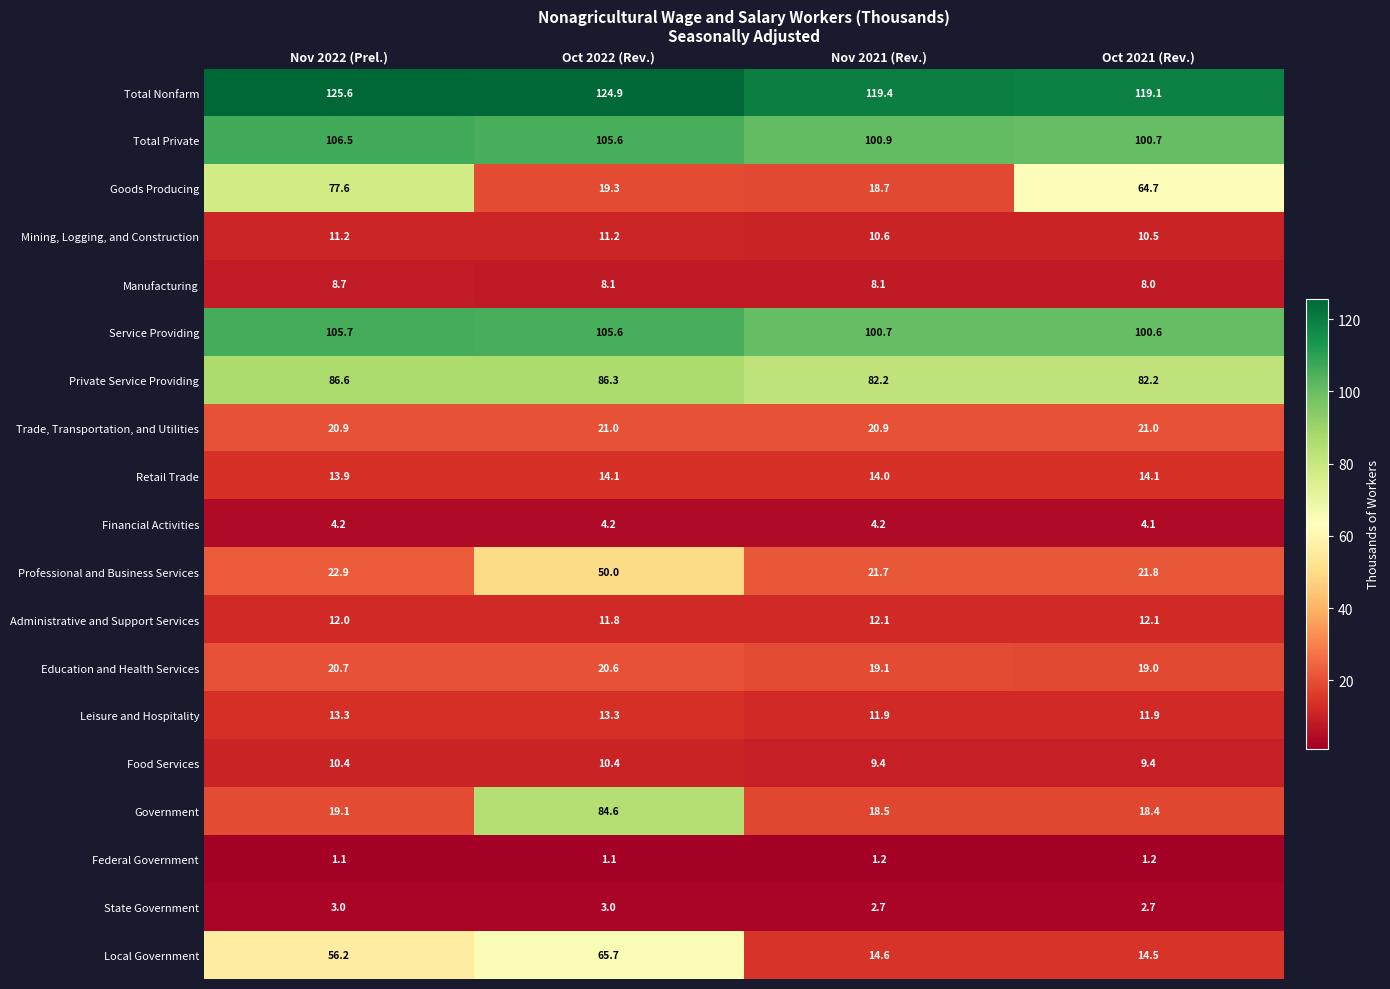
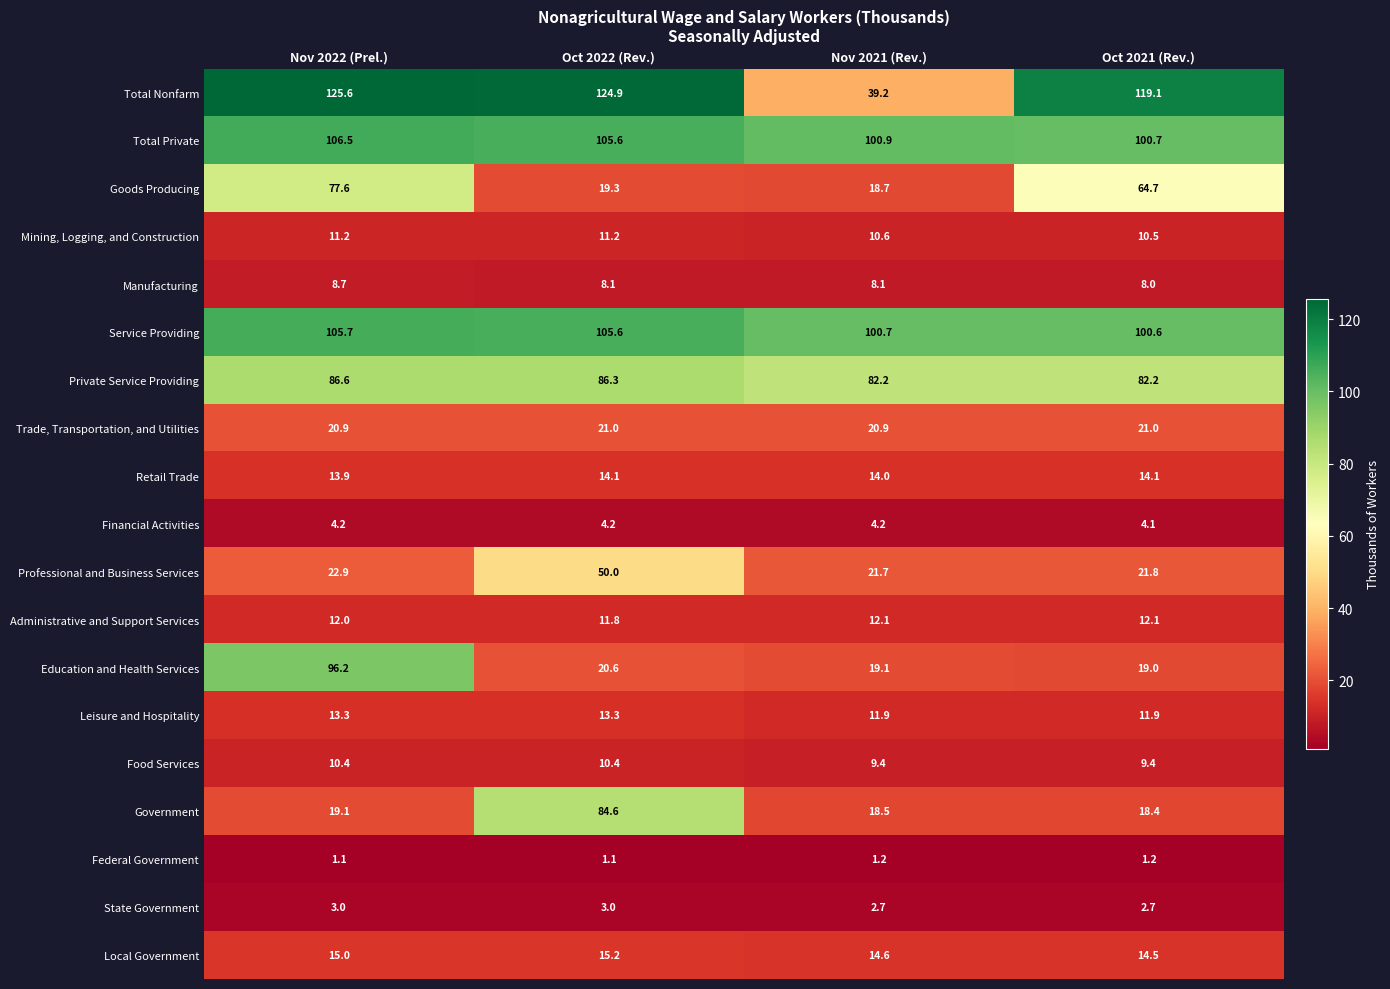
  {
    "Total Nonfarm": {
      "Nov 2022 (Prel.)": 125.6,
      "Oct 2022 (Rev.)": 124.9,
-     "Nov 2021 (Rev.)": 119.4,
+     "Nov 2021 (Rev.)": 39.2,
      "Oct 2021 (Rev.)": 119.1
    },
    "Total Private": {
      "Nov 2022 (Prel.)": 106.5,
      "Oct 2022 (Rev.)": 105.6,
      "Nov 2021 (Rev.)": 100.9,
      "Oct 2021 (Rev.)": 100.7
    },
    "Goods Producing": {
      "Nov 2022 (Prel.)": 77.6,
      "Oct 2022 (Rev.)": 19.3,
      "Nov 2021 (Rev.)": 18.7,
      "Oct 2021 (Rev.)": 64.7
    },
    "Mining, Logging, and Construction": {
      "Nov 2022 (Prel.)": 11.2,
      "Oct 2022 (Rev.)": 11.2,
      "Nov 2021 (Rev.)": 10.6,
      "Oct 2021 (Rev.)": 10.5
    },
    "Manufacturing": {
      "Nov 2022 (Prel.)": 8.7,
      "Oct 2022 (Rev.)": 8.1,
      "Nov 2021 (Rev.)": 8.1,
      "Oct 2021 (Rev.)": 8.0
    },
    "Service Providing": {
      "Nov 2022 (Prel.)": 105.7,
      "Oct 2022 (Rev.)": 105.6,
      "Nov 2021 (Rev.)": 100.7,
      "Oct 2021 (Rev.)": 100.6
    },
    "Private Service Providing": {
      "Nov 2022 (Prel.)": 86.6,
      "Oct 2022 (Rev.)": 86.3,
      "Nov 2021 (Rev.)": 82.2,
      "Oct 2021 (Rev.)": 82.2
    },
    "Trade, Transportation, and Utilities": {
      "Nov 2022 (Prel.)": 20.9,
      "Oct 2022 (Rev.)": 21.0,
      "Nov 2021 (Rev.)": 20.9,
      "Oct 2021 (Rev.)": 21.0
    },
    "Retail Trade": {
      "Nov 2022 (Prel.)": 13.9,
      "Oct 2022 (Rev.)": 14.1,
      "Nov 2021 (Rev.)": 14.0,
      "Oct 2021 (Rev.)": 14.1
    },
    "Financial Activities": {
      "Nov 2022 (Prel.)": 4.2,
      "Oct 2022 (Rev.)": 4.2,
      "Nov 2021 (Rev.)": 4.2,
      "Oct 2021 (Rev.)": 4.1
    },
    "Professional and Business Services": {
      "Nov 2022 (Prel.)": 22.9,
      "Oct 2022 (Rev.)": 50.0,
      "Nov 2021 (Rev.)": 21.7,
      "Oct 2021 (Rev.)": 21.8
    },
    "Administrative and Support Services": {
      "Nov 2022 (Prel.)": 12.0,
      "Oct 2022 (Rev.)": 11.8,
      "Nov 2021 (Rev.)": 12.1,
      "Oct 2021 (Rev.)": 12.1
    },
    "Education and Health Services": {
-     "Nov 2022 (Prel.)": 20.7,
+     "Nov 2022 (Prel.)": 96.2,
      "Oct 2022 (Rev.)": 20.6,
      "Nov 2021 (Rev.)": 19.1,
      "Oct 2021 (Rev.)": 19.0
    },
    "Leisure and Hospitality": {
      "Nov 2022 (Prel.)": 13.3,
      "Oct 2022 (Rev.)": 13.3,
      "Nov 2021 (Rev.)": 11.9,
      "Oct 2021 (Rev.)": 11.9
    },
    "Food Services": {
      "Nov 2022 (Prel.)": 10.4,
      "Oct 2022 (Rev.)": 10.4,
      "Nov 2021 (Rev.)": 9.4,
      "Oct 2021 (Rev.)": 9.4
    },
    "Government": {
      "Nov 2022 (Prel.)": 19.1,
      "Oct 2022 (Rev.)": 84.6,
      "Nov 2021 (Rev.)": 18.5,
      "Oct 2021 (Rev.)": 18.4
    },
    "Federal Government": {
      "Nov 2022 (Prel.)": 1.1,
      "Oct 2022 (Rev.)": 1.1,
      "Nov 2021 (Rev.)": 1.2,
      "Oct 2021 (Rev.)": 1.2
    },
    "State Government": {
      "Nov 2022 (Prel.)": 3.0,
      "Oct 2022 (Rev.)": 3.0,
      "Nov 2021 (Rev.)": 2.7,
      "Oct 2021 (Rev.)": 2.7
    },
    "Local Government": {
-     "Nov 2022 (Prel.)": 56.2,
-     "Oct 2022 (Rev.)": 65.7,
+     "Nov 2022 (Prel.)": 15.0,
+     "Oct 2022 (Rev.)": 15.2,
      "Nov 2021 (Rev.)": 14.6,
      "Oct 2021 (Rev.)": 14.5
    }
  }
